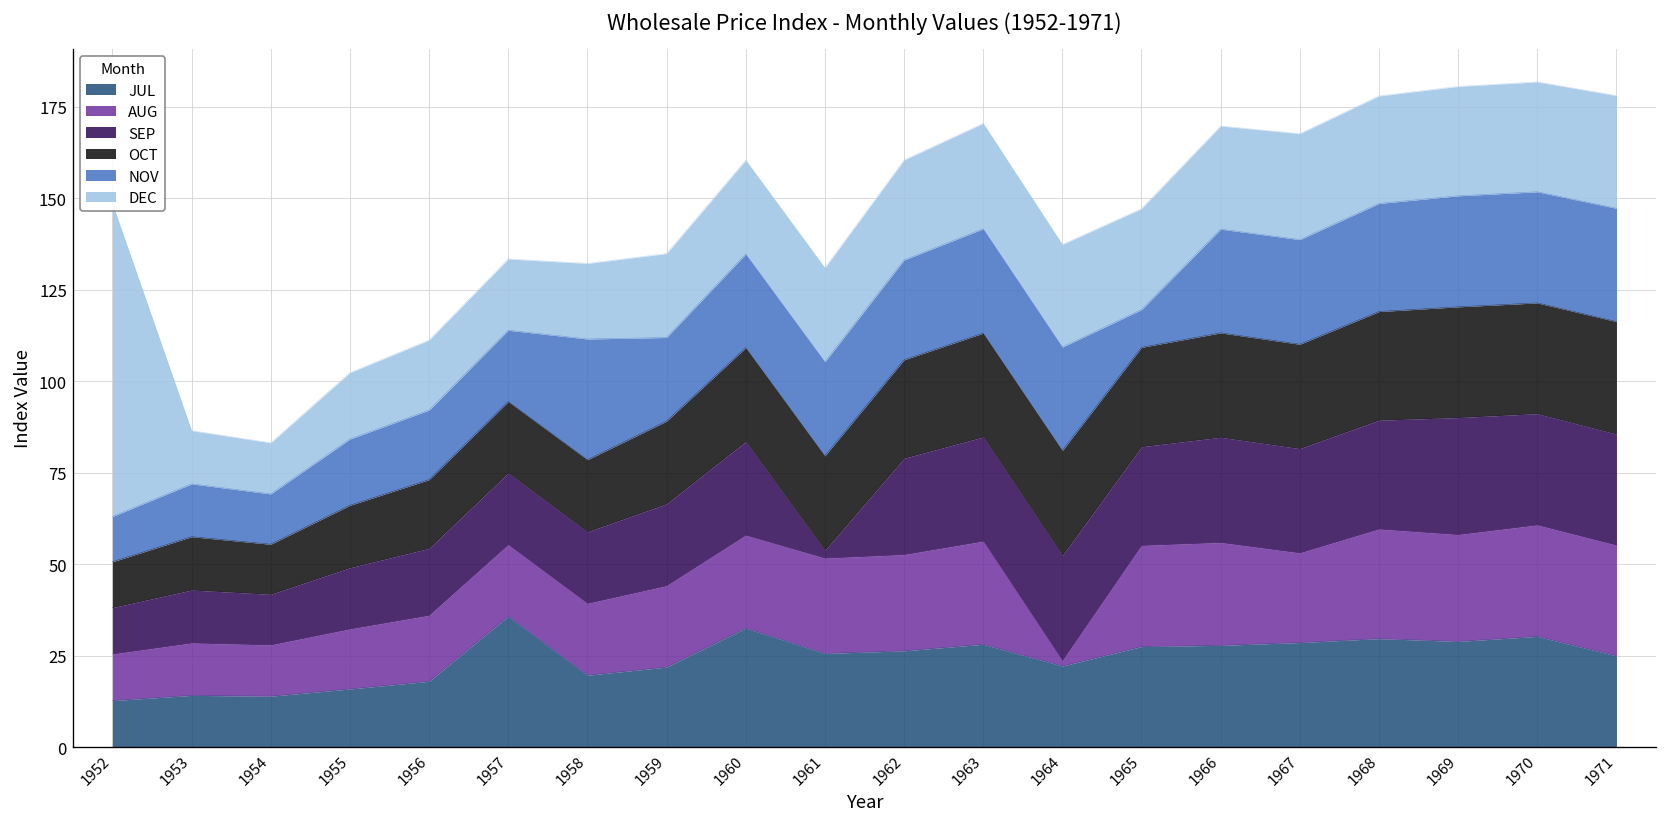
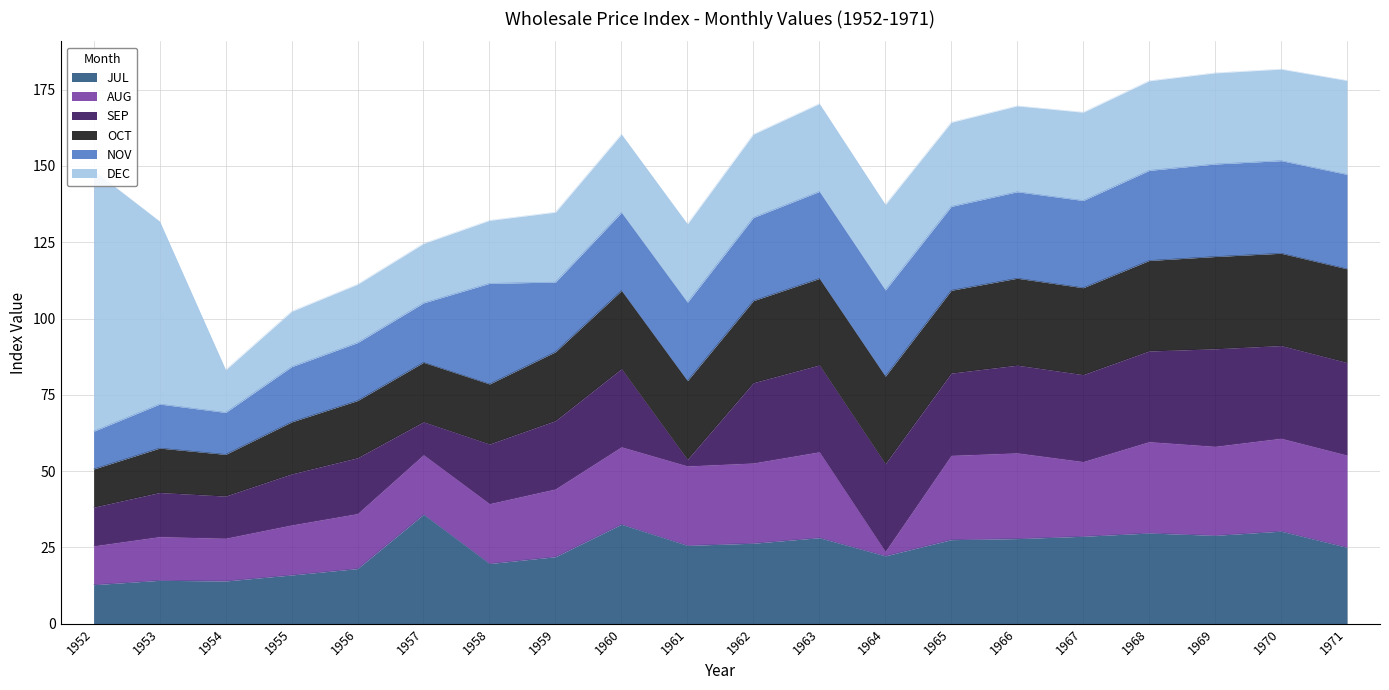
  {
    "JUL": {
      "1952": 13,
      "1953": 14,
      "1954": 14,
      "1955": 16,
      "1956": 18,
      "1957": 36,
      "1958": 20,
      "1959": 22,
      "1960": 33,
      "1961": 26,
      "1962": 26,
      "1963": 28,
      "1964": 22,
      "1965": 28,
      "1966": 28,
      "1967": 29,
      "1968": 30,
      "1969": 29,
      "1970": 30,
      "1971": 25
    },
    "AUG": {
      "1952": 13,
      "1953": 14,
      "1954": 14,
      "1955": 16,
      "1956": 18,
      "1957": 20,
      "1958": 20,
      "1959": 22,
      "1960": 25,
      "1961": 26,
      "1962": 26,
      "1963": 28,
      "1964": 1,
      "1965": 28,
      "1966": 28,
      "1967": 24,
      "1968": 30,
      "1969": 29,
      "1970": 30,
      "1971": 30
    },
    "SEP": {
      "1952": 13,
      "1953": 14,
      "1954": 14,
      "1955": 17,
      "1956": 18,
-     "1957": 20,
+     "1957": 11,
      "1958": 20,
      "1959": 22,
      "1960": 26,
      "1961": 2,
      "1962": 26,
      "1963": 28,
      "1964": 29,
      "1965": 27,
      "1966": 29,
      "1967": 28,
      "1968": 30,
      "1969": 32,
      "1970": 30,
      "1971": 30
    },
    "OCT": {
      "1952": 13,
      "1953": 15,
      "1954": 14,
      "1955": 17,
      "1956": 19,
      "1957": 20,
      "1958": 20,
      "1959": 23,
      "1960": 26,
      "1961": 26,
      "1962": 27,
      "1963": 28,
      "1964": 29,
      "1965": 27,
      "1966": 29,
      "1967": 28,
      "1968": 30,
      "1969": 30,
      "1970": 30,
      "1971": 31
    },
    "NOV": {
      "1952": 12,
      "1953": 14,
      "1954": 14,
      "1955": 18,
      "1956": 19,
      "1957": 19,
      "1958": 33,
      "1959": 23,
      "1960": 26,
      "1961": 26,
      "1962": 27,
      "1963": 29,
      "1964": 28,
-     "1965": 10,
+     "1965": 27,
      "1966": 28,
      "1967": 29,
      "1968": 30,
      "1969": 30,
      "1970": 30,
      "1971": 31
    },
    "DEC": {
-     "1953": 15,
+     "1953": 60,
      "1954": 14,
      "1955": 18,
      "1956": 19,
      "1957": 19,
      "1958": 21,
      "1959": 23,
      "1960": 26,
      "1961": 26,
      "1962": 27,
      "1963": 29,
      "1964": 28,
      "1965": 28,
      "1966": 28,
      "1967": 29,
      "1968": 29,
      "1969": 30,
      "1970": 30,
      "1971": 31
    }
  }
